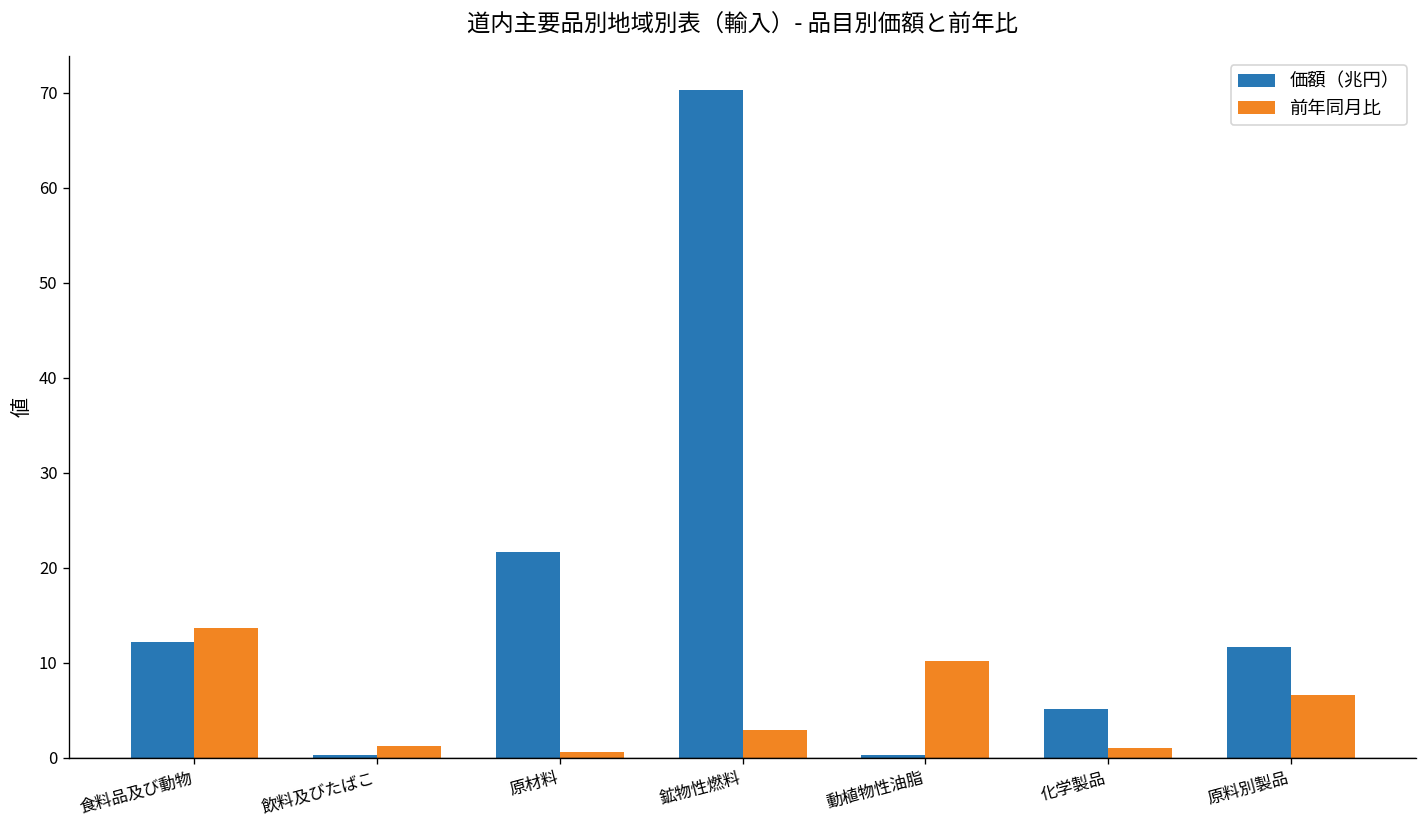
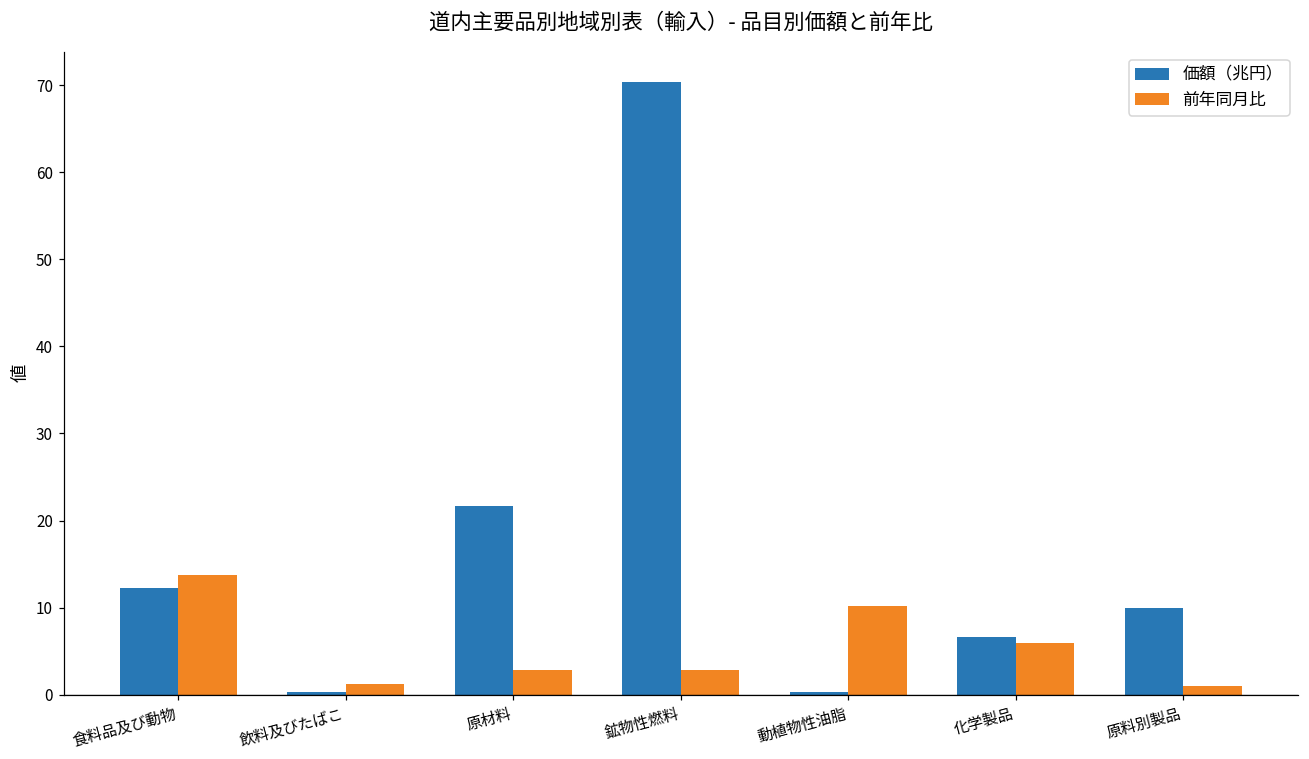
  {
    "価額（兆円）": {
      "食料品及び動物": 12,
      "原材料": 22,
      "鉱物性燃料": 70,
-     "化学製品": 5,
-     "原料別製品": 12
+     "化学製品": 7,
+     "原料別製品": 10
    },
    "前年同月比": {
      "食料品及び動物": 14,
      "飲料及びたばこ": 1,
-     "原材料": 1,
+     "原材料": 3,
      "鉱物性燃料": 3,
      "動植物性油脂": 10,
-     "化学製品": 1,
-     "原料別製品": 7
+     "化学製品": 6,
+     "原料別製品": 1
    }
  }
